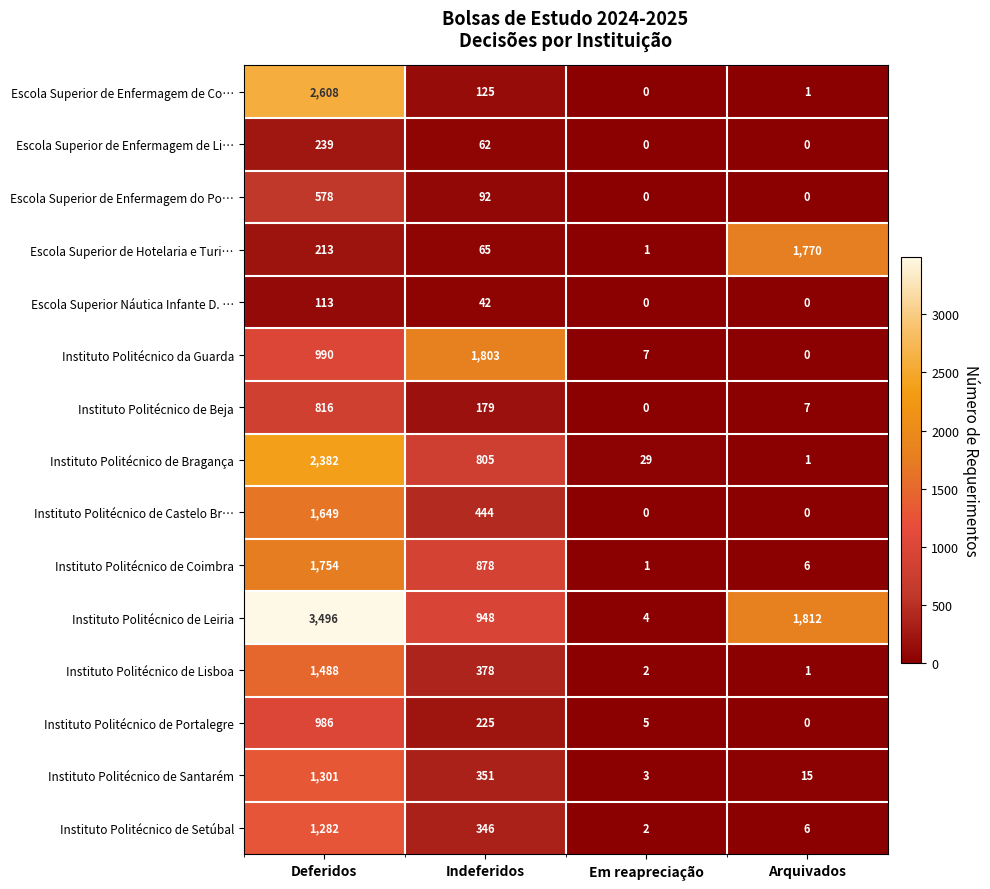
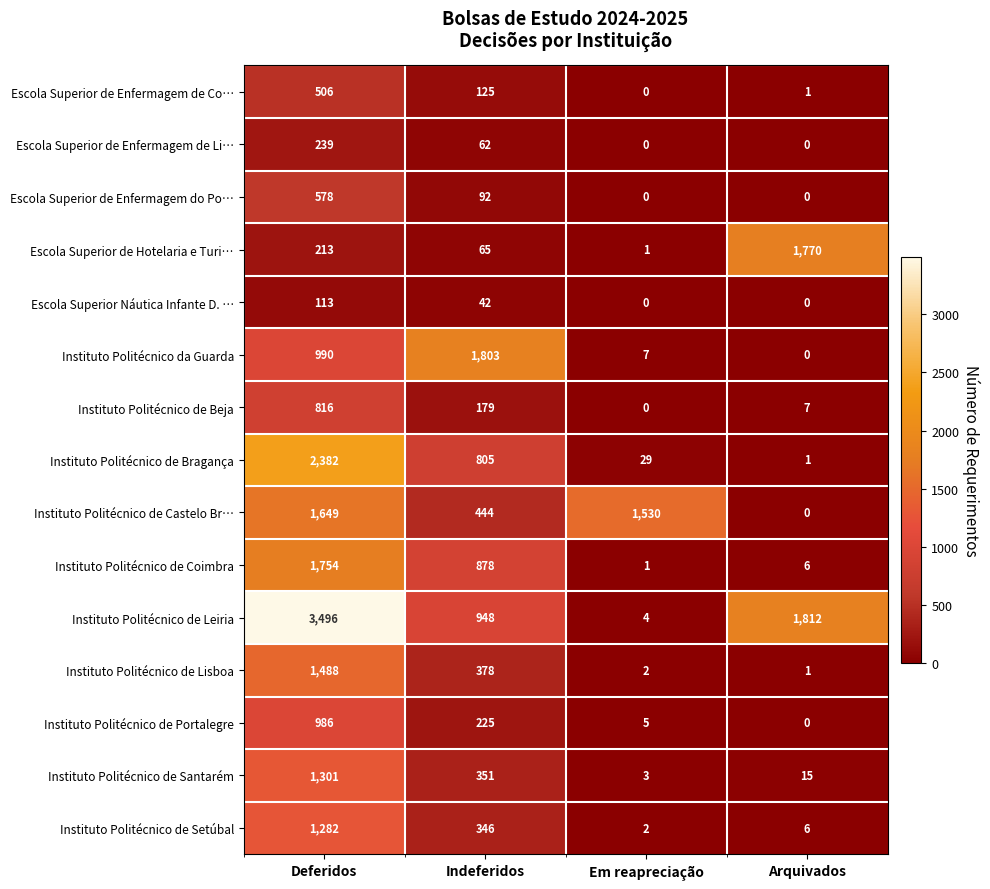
  {
    "Escola Superior de Enfermagem de Co…": {
-     "Deferidos": "2,608",
+     "Deferidos": "506",
      "Indeferidos": "125",
      "Em reapreciação": "0",
      "Arquivados": "1"
    },
    "Escola Superior de Enfermagem de Li…": {
      "Deferidos": "239",
      "Indeferidos": "62",
      "Em reapreciação": "0",
      "Arquivados": "0"
    },
    "Escola Superior de Enfermagem do Po…": {
      "Deferidos": "578",
      "Indeferidos": "92",
      "Em reapreciação": "0",
      "Arquivados": "0"
    },
    "Escola Superior de Hotelaria e Turi…": {
      "Deferidos": "213",
      "Indeferidos": "65",
      "Em reapreciação": "1",
      "Arquivados": "1,770"
    },
    "Escola Superior Náutica Infante D. …": {
      "Deferidos": "113",
      "Indeferidos": "42",
      "Em reapreciação": "0",
      "Arquivados": "0"
    },
    "Instituto Politécnico da Guarda": {
      "Deferidos": "990",
      "Indeferidos": "1,803",
      "Em reapreciação": "7",
      "Arquivados": "0"
    },
    "Instituto Politécnico de Beja": {
      "Deferidos": "816",
      "Indeferidos": "179",
      "Em reapreciação": "0",
      "Arquivados": "7"
    },
    "Instituto Politécnico de Bragança": {
      "Deferidos": "2,382",
      "Indeferidos": "805",
      "Em reapreciação": "29",
      "Arquivados": "1"
    },
    "Instituto Politécnico de Castelo Br…": {
      "Deferidos": "1,649",
      "Indeferidos": "444",
-     "Em reapreciação": "0",
+     "Em reapreciação": "1,530",
      "Arquivados": "0"
    },
    "Instituto Politécnico de Coimbra": {
      "Deferidos": "1,754",
      "Indeferidos": "878",
      "Em reapreciação": "1",
      "Arquivados": "6"
    },
    "Instituto Politécnico de Leiria": {
      "Deferidos": "3,496",
      "Indeferidos": "948",
      "Em reapreciação": "4",
      "Arquivados": "1,812"
    },
    "Instituto Politécnico de Lisboa": {
      "Deferidos": "1,488",
      "Indeferidos": "378",
      "Em reapreciação": "2",
      "Arquivados": "1"
    },
    "Instituto Politécnico de Portalegre": {
      "Deferidos": "986",
      "Indeferidos": "225",
      "Em reapreciação": "5",
      "Arquivados": "0"
    },
    "Instituto Politécnico de Santarém": {
      "Deferidos": "1,301",
      "Indeferidos": "351",
      "Em reapreciação": "3",
      "Arquivados": "15"
    },
    "Instituto Politécnico de Setúbal": {
      "Deferidos": "1,282",
      "Indeferidos": "346",
      "Em reapreciação": "2",
      "Arquivados": "6"
    }
  }
